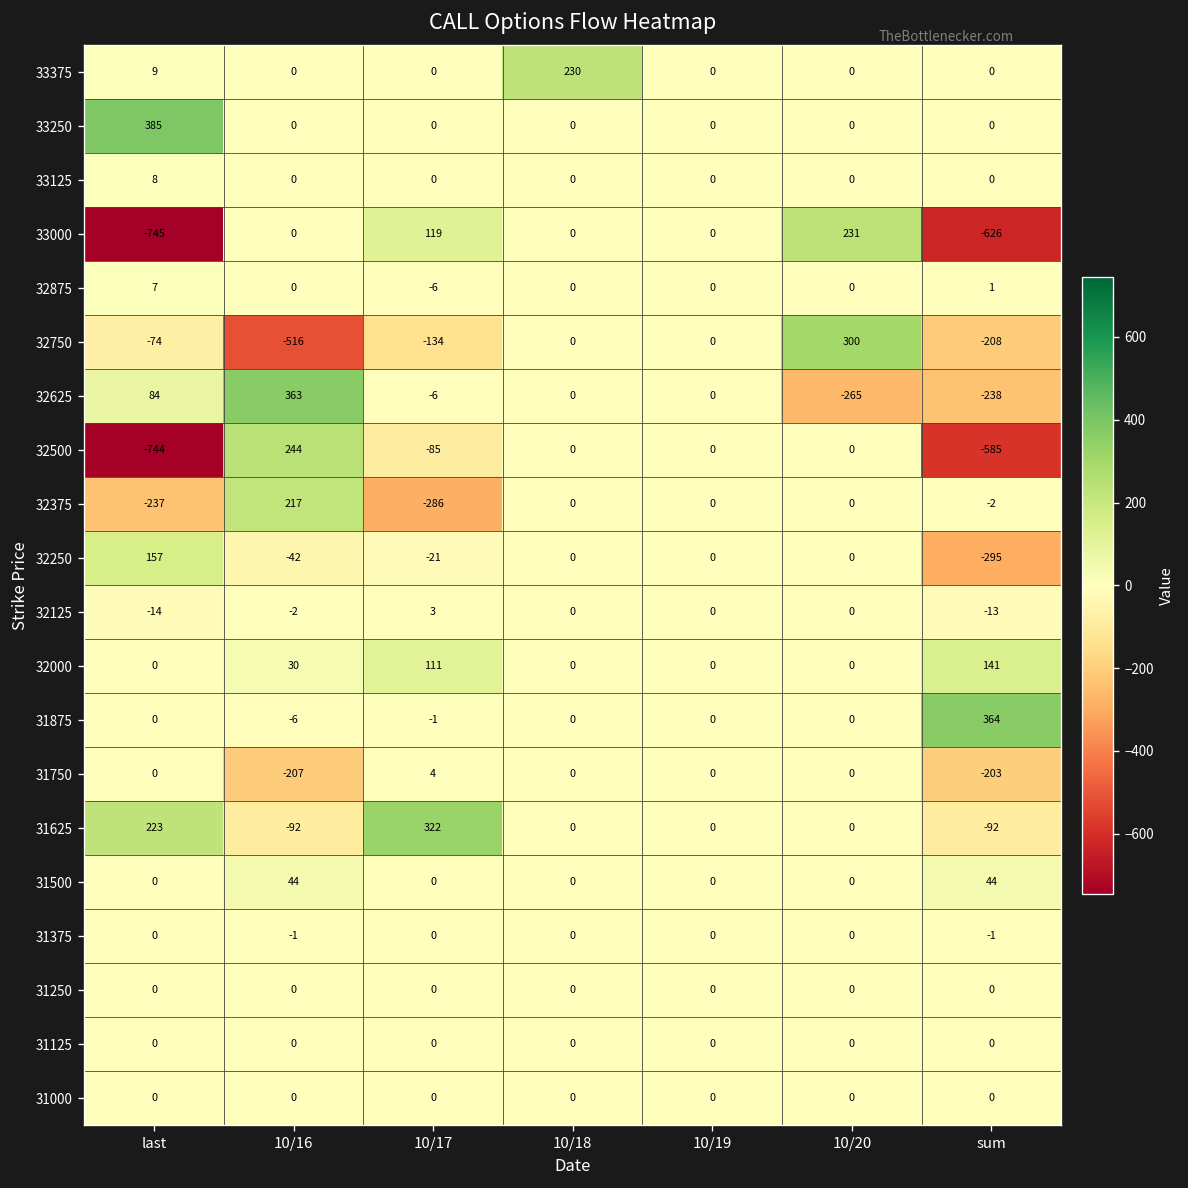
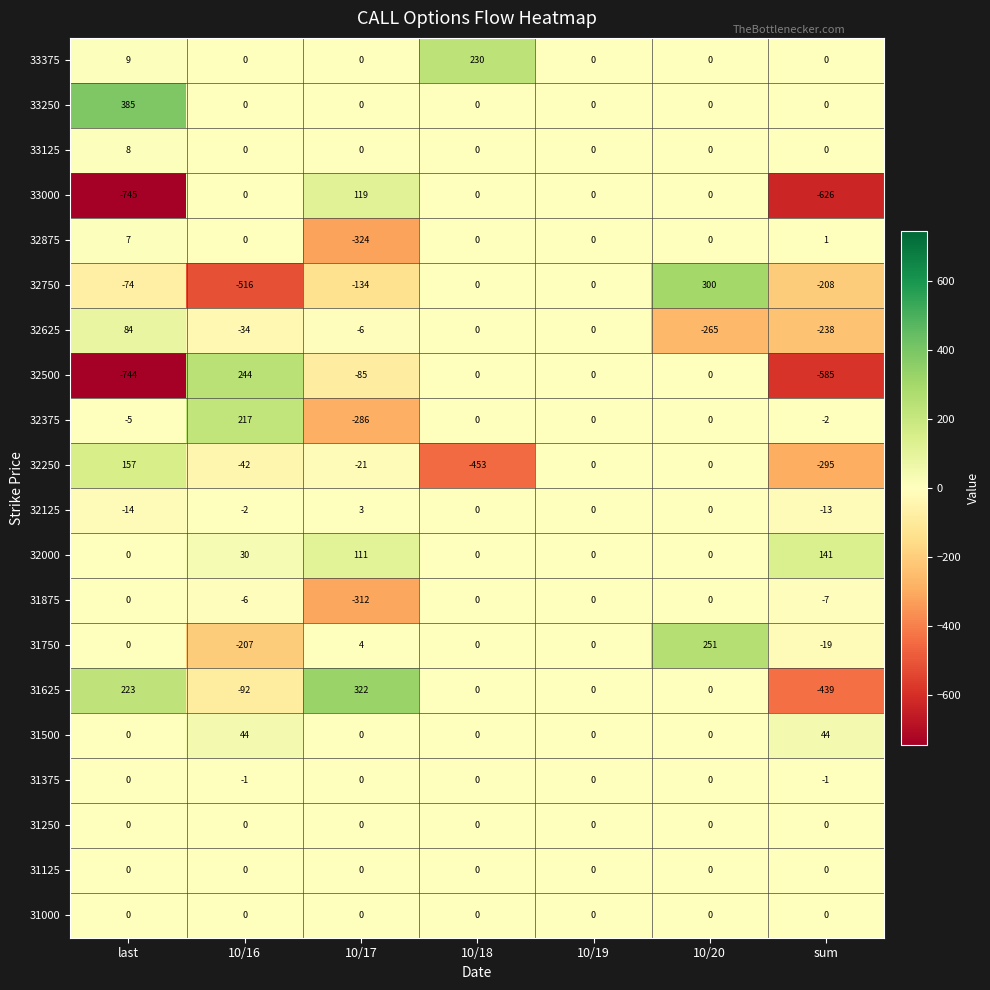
  {
    "33375": {
      "last": 9,
      "10/16": 0,
      "10/17": 0,
      "10/18": 230,
      "10/19": 0,
      "10/20": 0,
      "sum": 0
    },
    "33250": {
      "last": 385,
      "10/16": 0,
      "10/17": 0,
      "10/18": 0,
      "10/19": 0,
      "10/20": 0,
      "sum": 0
    },
    "33125": {
      "last": 8,
      "10/16": 0,
      "10/17": 0,
      "10/18": 0,
      "10/19": 0,
      "10/20": 0,
      "sum": 0
    },
    "33000": {
      "last": -745,
      "10/16": 0,
      "10/17": 119,
      "10/18": 0,
      "10/19": 0,
-     "10/20": 231,
+     "10/20": 0,
      "sum": -626
    },
    "32875": {
      "last": 7,
      "10/16": 0,
-     "10/17": -6,
+     "10/17": -324,
      "10/18": 0,
      "10/19": 0,
      "10/20": 0,
      "sum": 1
    },
    "32750": {
      "last": -74,
      "10/16": -516,
      "10/17": -134,
      "10/18": 0,
      "10/19": 0,
      "10/20": 300,
      "sum": -208
    },
    "32625": {
      "last": 84,
-     "10/16": 363,
+     "10/16": -34,
      "10/17": -6,
      "10/18": 0,
      "10/19": 0,
      "10/20": -265,
      "sum": -238
    },
    "32500": {
      "last": -744,
      "10/16": 244,
      "10/17": -85,
      "10/18": 0,
      "10/19": 0,
      "10/20": 0,
      "sum": -585
    },
    "32375": {
-     "last": -237,
+     "last": -5,
      "10/16": 217,
      "10/17": -286,
      "10/18": 0,
      "10/19": 0,
      "10/20": 0,
      "sum": -2
    },
    "32250": {
      "last": 157,
      "10/16": -42,
      "10/17": -21,
-     "10/18": 0,
+     "10/18": -453,
      "10/19": 0,
      "10/20": 0,
      "sum": -295
    },
    "32125": {
      "last": -14,
      "10/16": -2,
      "10/17": 3,
      "10/18": 0,
      "10/19": 0,
      "10/20": 0,
      "sum": -13
    },
    "32000": {
      "last": 0,
      "10/16": 30,
      "10/17": 111,
      "10/18": 0,
      "10/19": 0,
      "10/20": 0,
      "sum": 141
    },
    "31875": {
      "last": 0,
      "10/16": -6,
-     "10/17": -1,
+     "10/17": -312,
      "10/18": 0,
      "10/19": 0,
      "10/20": 0,
-     "sum": 364
+     "sum": -7
    },
    "31750": {
      "last": 0,
      "10/16": -207,
      "10/17": 4,
      "10/18": 0,
      "10/19": 0,
-     "10/20": 0,
-     "sum": -203
+     "10/20": 251,
+     "sum": -19
    },
    "31625": {
      "last": 223,
      "10/16": -92,
      "10/17": 322,
      "10/18": 0,
      "10/19": 0,
      "10/20": 0,
-     "sum": -92
+     "sum": -439
    },
    "31500": {
      "last": 0,
      "10/16": 44,
      "10/17": 0,
      "10/18": 0,
      "10/19": 0,
      "10/20": 0,
      "sum": 44
    },
    "31375": {
      "last": 0,
      "10/16": -1,
      "10/17": 0,
      "10/18": 0,
      "10/19": 0,
      "10/20": 0,
      "sum": -1
    },
    "31250": {
      "last": 0,
      "10/16": 0,
      "10/17": 0,
      "10/18": 0,
      "10/19": 0,
      "10/20": 0,
      "sum": 0
    },
    "31125": {
      "last": 0,
      "10/16": 0,
      "10/17": 0,
      "10/18": 0,
      "10/19": 0,
      "10/20": 0,
      "sum": 0
    },
    "31000": {
      "last": 0,
      "10/16": 0,
      "10/17": 0,
      "10/18": 0,
      "10/19": 0,
      "10/20": 0,
      "sum": 0
    }
  }
